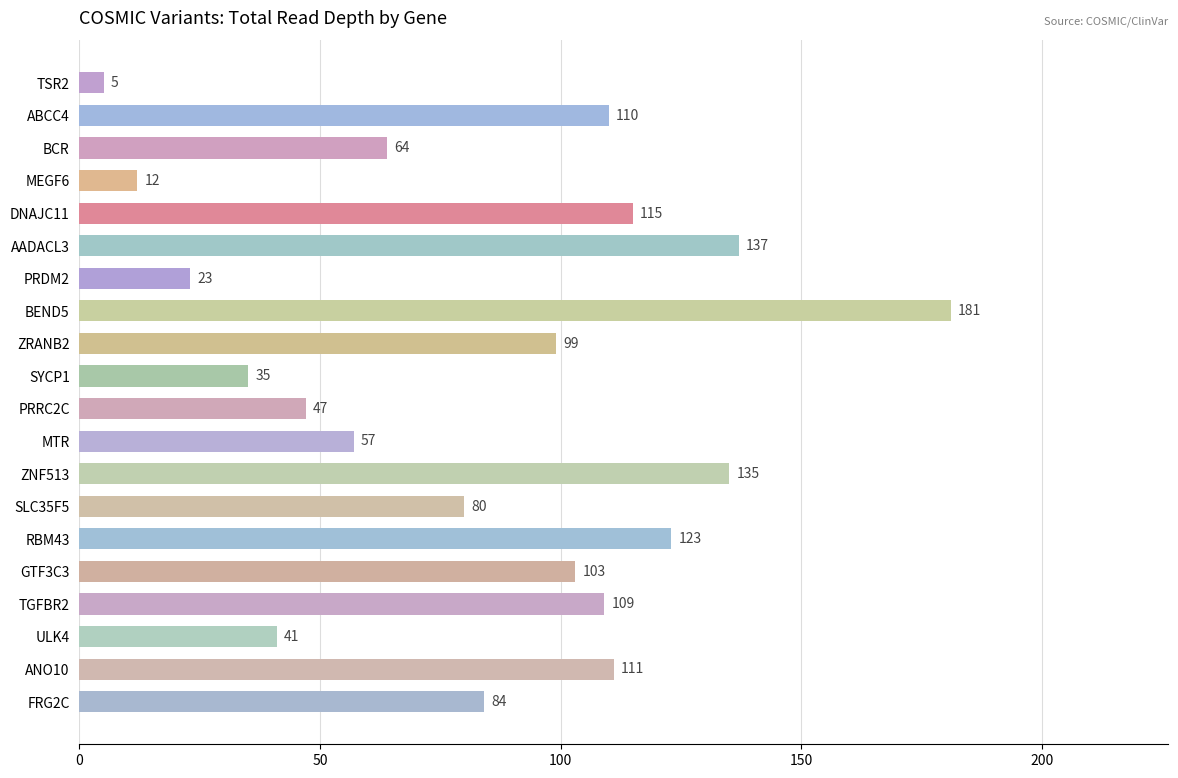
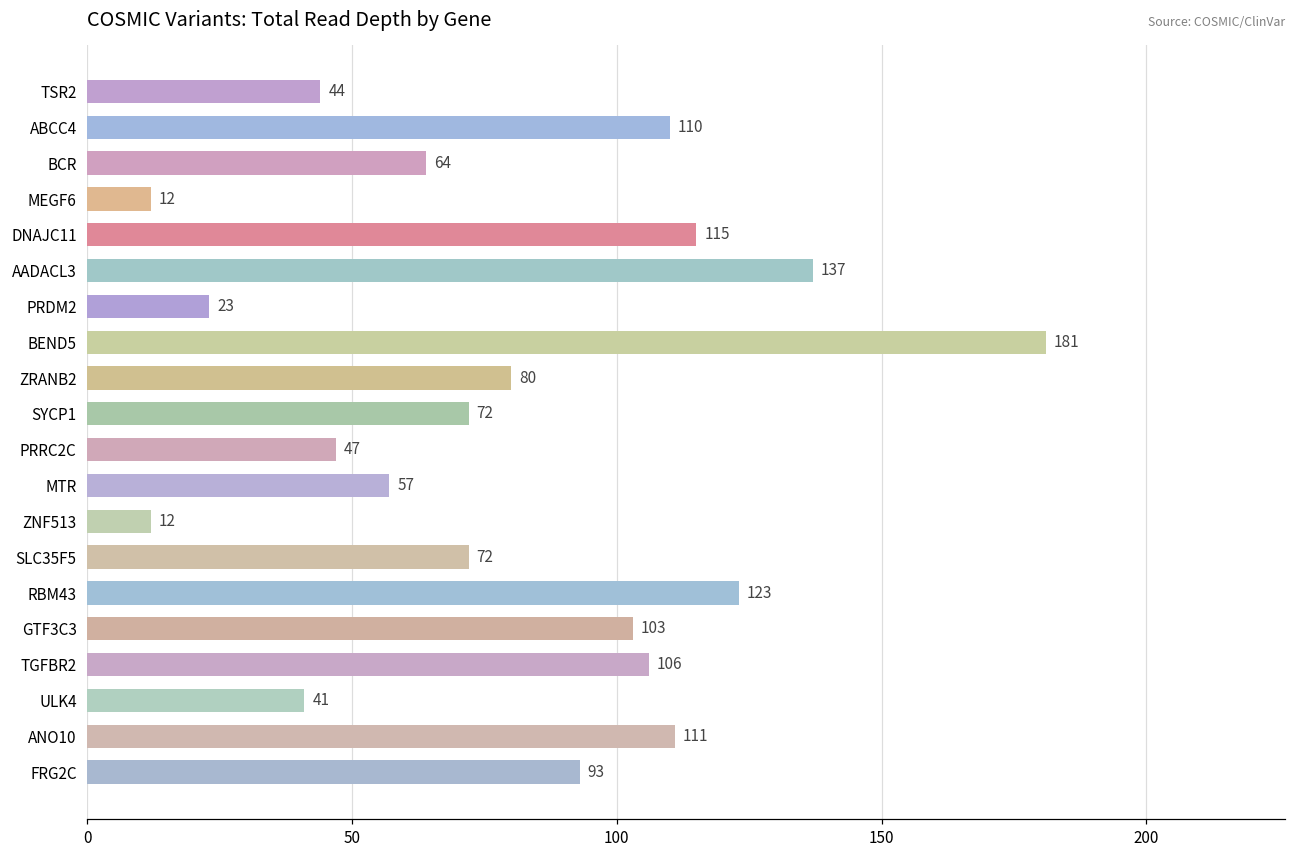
  {
-   "TSR2": 5,
+   "TSR2": 44,
    "ABCC4": 110,
    "BCR": 64,
    "MEGF6": 12,
    "DNAJC11": 115,
    "AADACL3": 137,
    "PRDM2": 23,
    "BEND5": 181,
-   "ZRANB2": 99,
-   "SYCP1": 35,
+   "ZRANB2": 80,
+   "SYCP1": 72,
    "PRRC2C": 47,
    "MTR": 57,
-   "ZNF513": 135,
-   "SLC35F5": 80,
+   "ZNF513": 12,
+   "SLC35F5": 72,
    "RBM43": 123,
    "GTF3C3": 103,
-   "TGFBR2": 109,
+   "TGFBR2": 106,
    "ULK4": 41,
    "ANO10": 111,
-   "FRG2C": 84
+   "FRG2C": 93
  }
